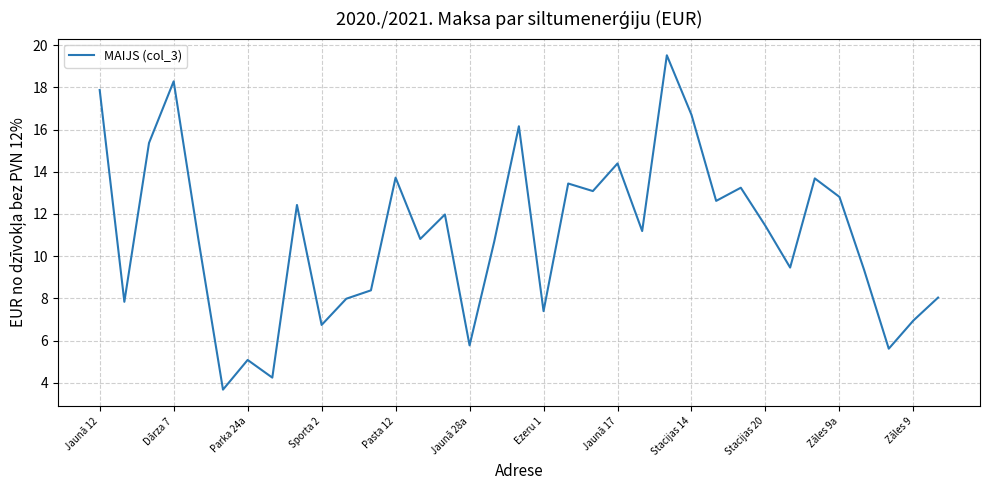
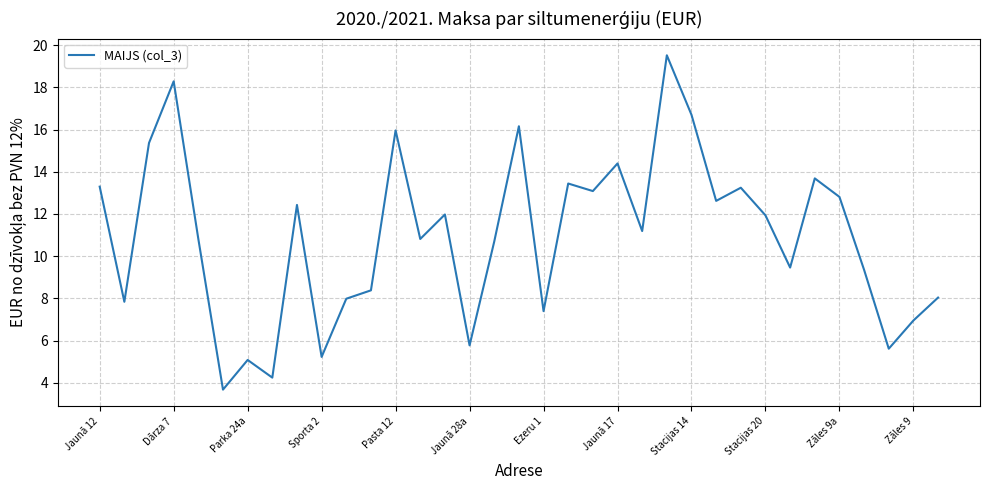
  {
-   "Jaunā 12": 17.9,
+   "Jaunā 12": 13.3,
    "Dārza 7": 18.3,
    "Parka 24a": 5.1,
-   "Sporta 2": 6.7,
-   "Pasta 12": 13.7,
+   "Sporta 2": 5.2,
+   "Pasta 12": 16.0,
    "Jaunā 28a": 5.8,
    "Ezeru 1": 7.4,
    "Jaunā 17": 14.4,
    "Stacijas 14": 16.7,
-   "Stacijas 20": 11.4,
+   "Stacijas 20": 11.9,
    "Zāles 9a": 12.8,
    "Zāles 9": 7.0
  }
